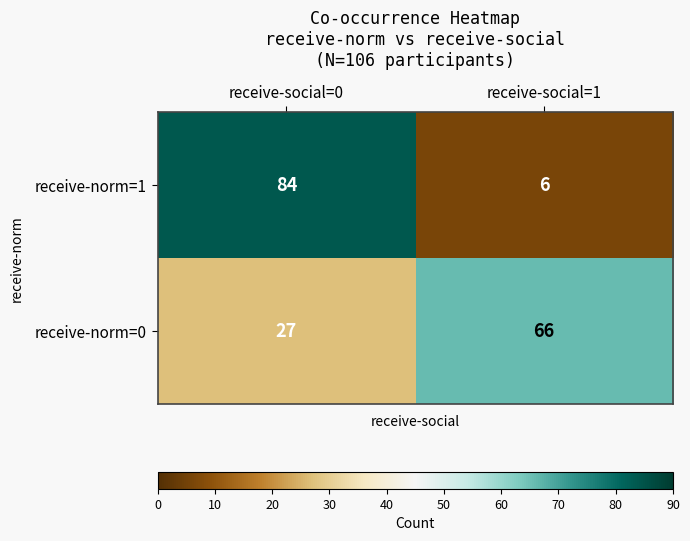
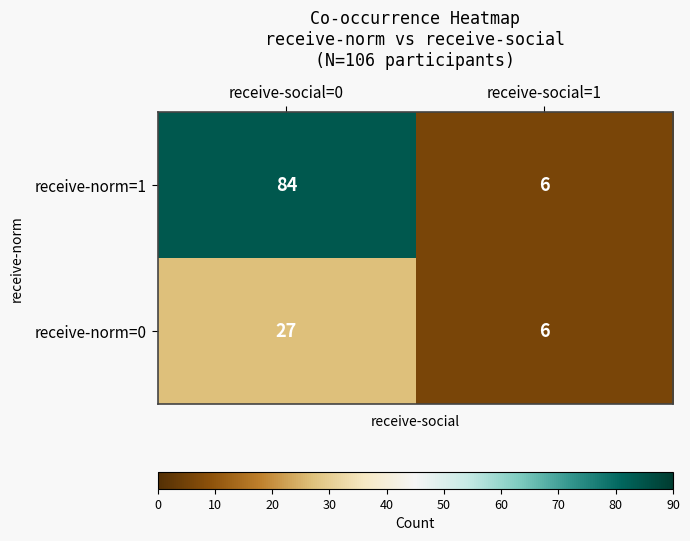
  {
    "receive-norm=1": {
      "receive-social=0": 84,
      "receive-social=1": 6
    },
    "receive-norm=0": {
      "receive-social=0": 27,
-     "receive-social=1": 66
+     "receive-social=1": 6
    }
  }
